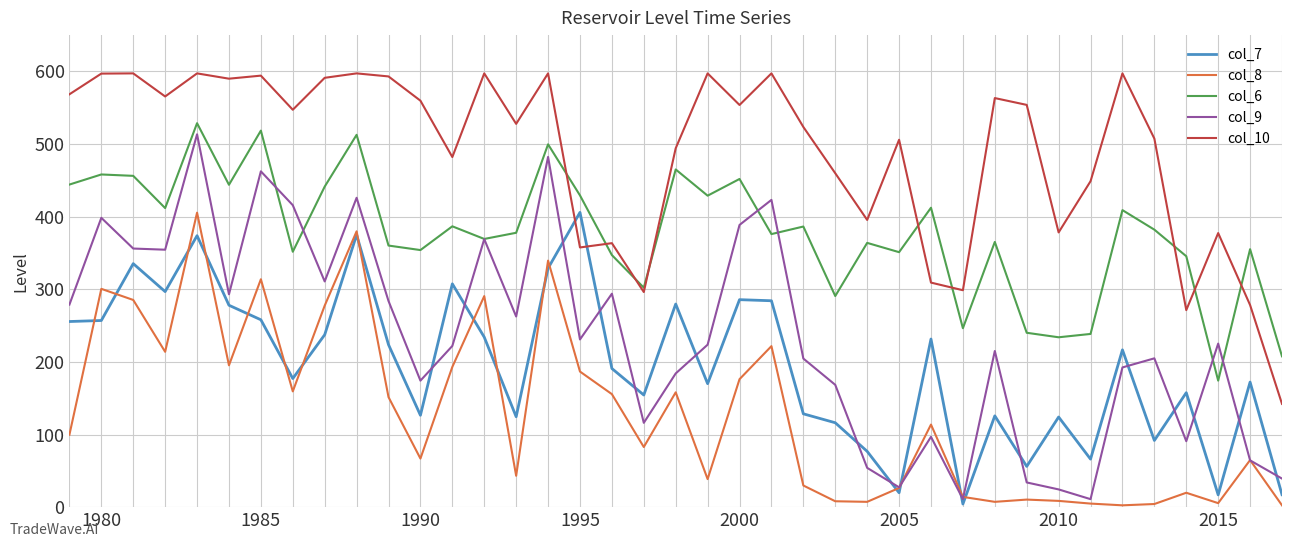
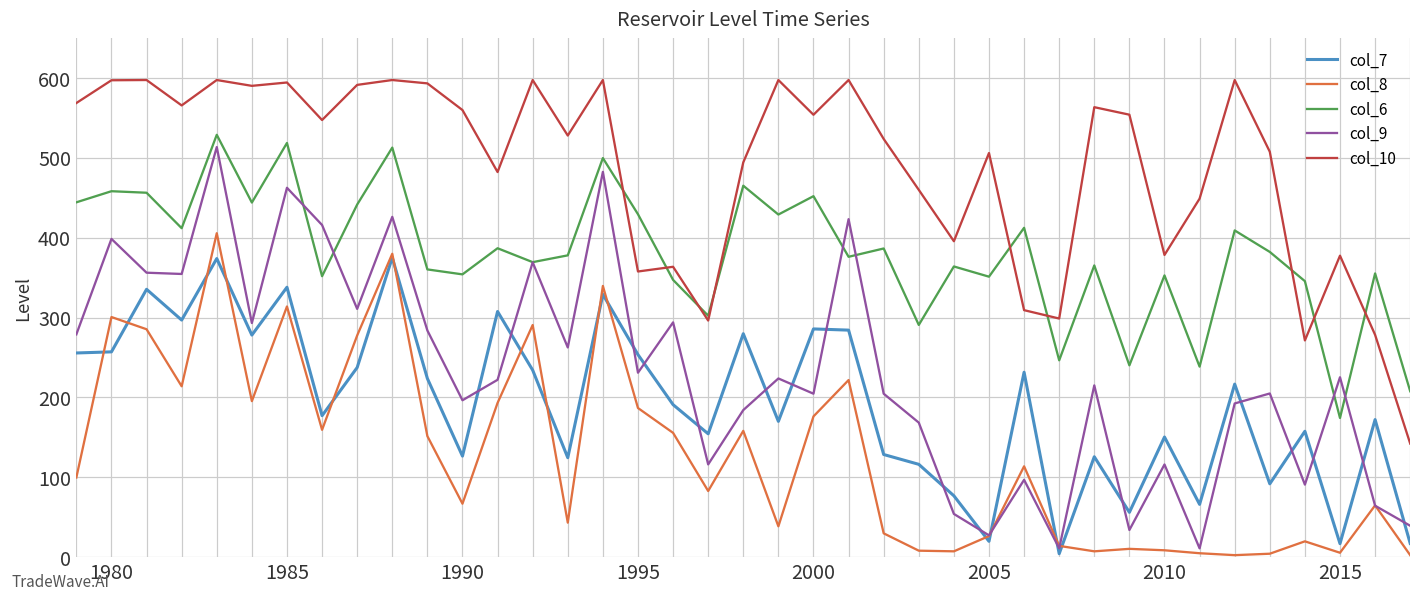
  {
    "col_7": {
      "1980": 260,
-     "1985": 260,
+     "1985": 340,
      "1990": 130,
-     "1995": 410,
+     "1995": 250,
      "2000": 290,
      "2005": 20,
-     "2010": 120,
+     "2010": 150,
      "2015": 20
    },
    "col_6": {
      "1980": 460,
      "1985": 520,
      "1990": 350,
      "1995": 430,
      "2000": 450,
      "2005": 350,
-     "2010": 230,
+     "2010": 350,
      "2015": 170
    },
    "col_9": {
      "1980": 400,
      "1985": 460,
-     "1990": 170,
+     "1990": 200,
      "1995": 230,
-     "2000": 390,
-     "2010": 20,
+     "2000": 200,
+     "2010": 120,
      "2015": 230
    }
  }
